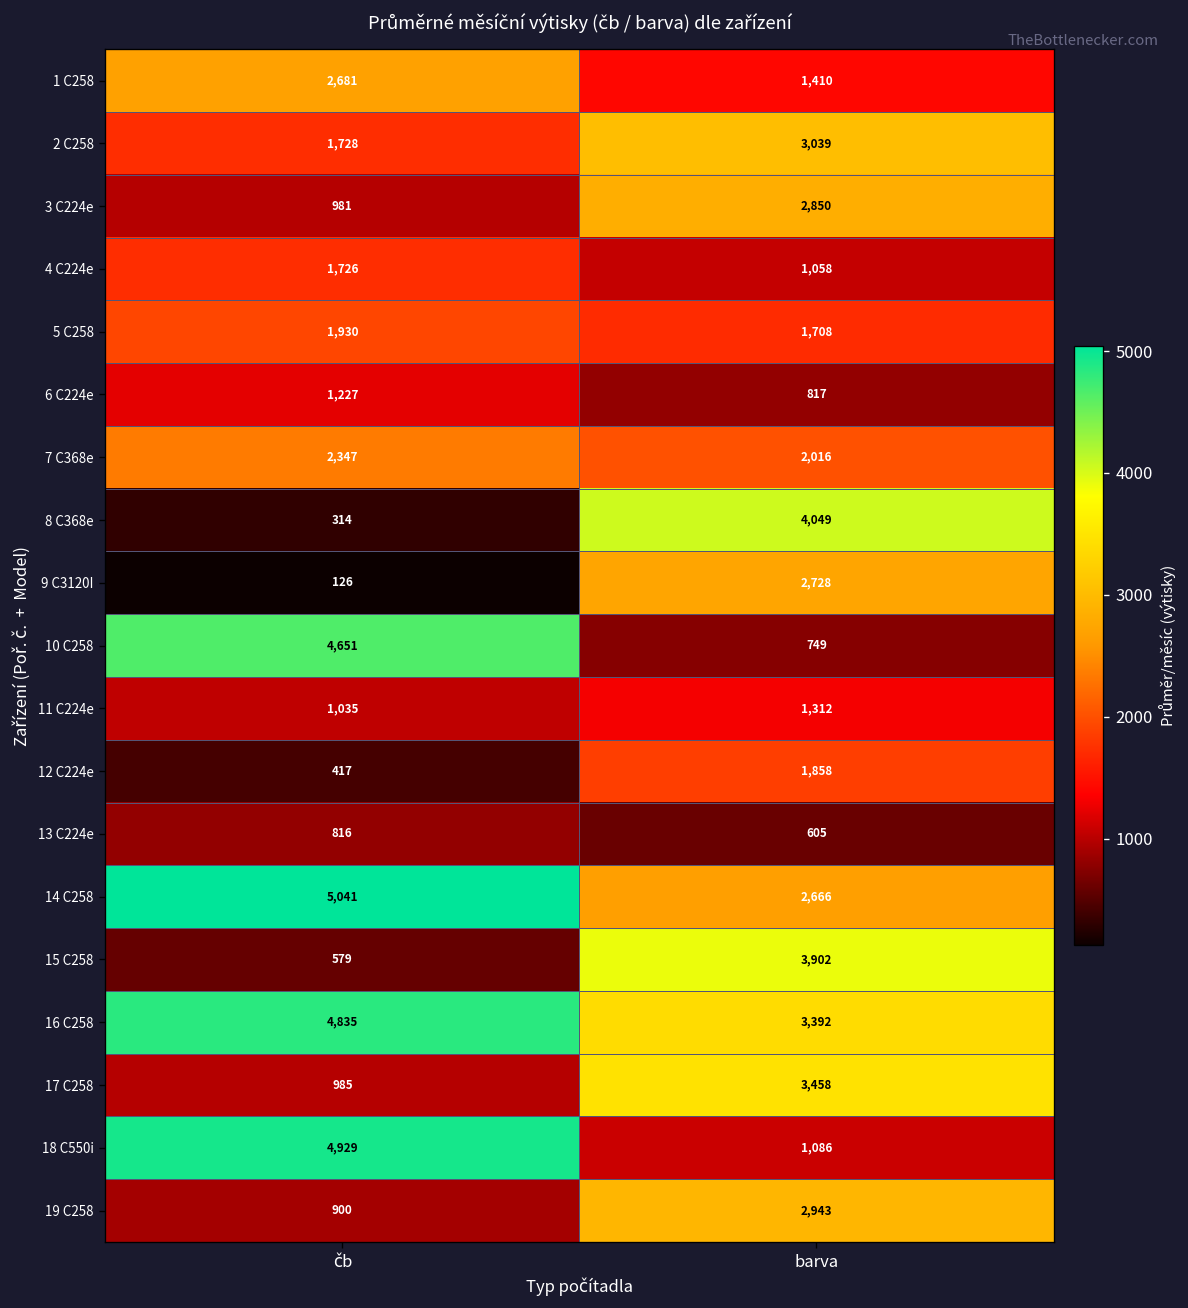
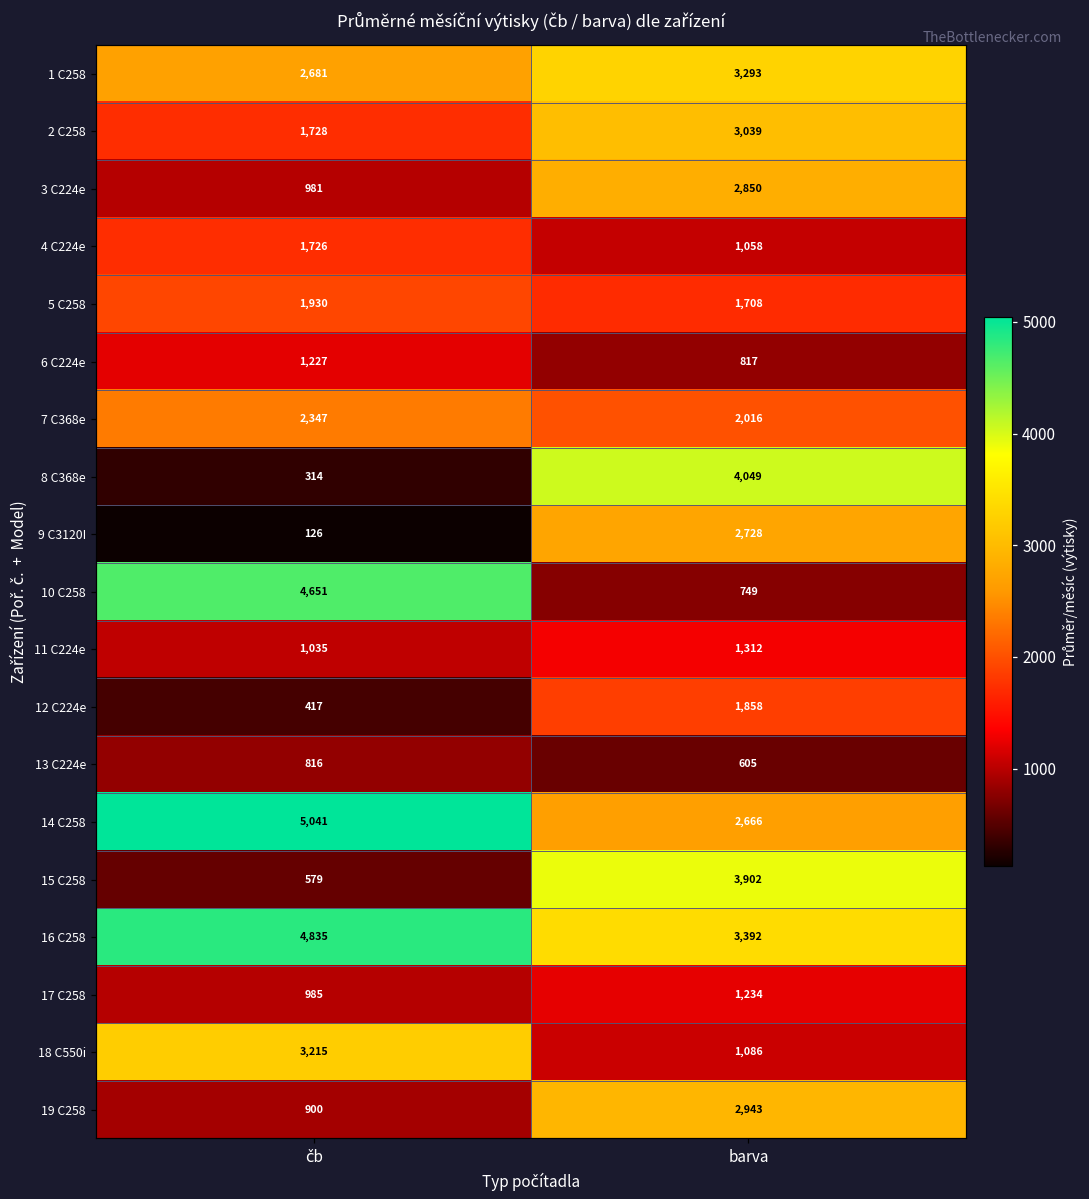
  {
    "1 C258": {
      "čb": "2,681",
-     "barva": "1,410"
+     "barva": "3,293"
    },
    "2 C258": {
      "čb": "1,728",
      "barva": "3,039"
    },
    "3 C224e": {
      "čb": "981",
      "barva": "2,850"
    },
    "4 C224e": {
      "čb": "1,726",
      "barva": "1,058"
    },
    "5 C258": {
      "čb": "1,930",
      "barva": "1,708"
    },
    "6 C224e": {
      "čb": "1,227",
      "barva": "817"
    },
    "7 C368e": {
      "čb": "2,347",
      "barva": "2,016"
    },
    "8 C368e": {
      "čb": "314",
      "barva": "4,049"
    },
    "9 C3120I": {
      "čb": "126",
      "barva": "2,728"
    },
    "10 C258": {
      "čb": "4,651",
      "barva": "749"
    },
    "11 C224e": {
      "čb": "1,035",
      "barva": "1,312"
    },
    "12 C224e": {
      "čb": "417",
      "barva": "1,858"
    },
    "13 C224e": {
      "čb": "816",
      "barva": "605"
    },
    "14 C258": {
      "čb": "5,041",
      "barva": "2,666"
    },
    "15 C258": {
      "čb": "579",
      "barva": "3,902"
    },
    "16 C258": {
      "čb": "4,835",
      "barva": "3,392"
    },
    "17 C258": {
      "čb": "985",
-     "barva": "3,458"
+     "barva": "1,234"
    },
    "18 C550i": {
-     "čb": "4,929",
+     "čb": "3,215",
      "barva": "1,086"
    },
    "19 C258": {
      "čb": "900",
      "barva": "2,943"
    }
  }
